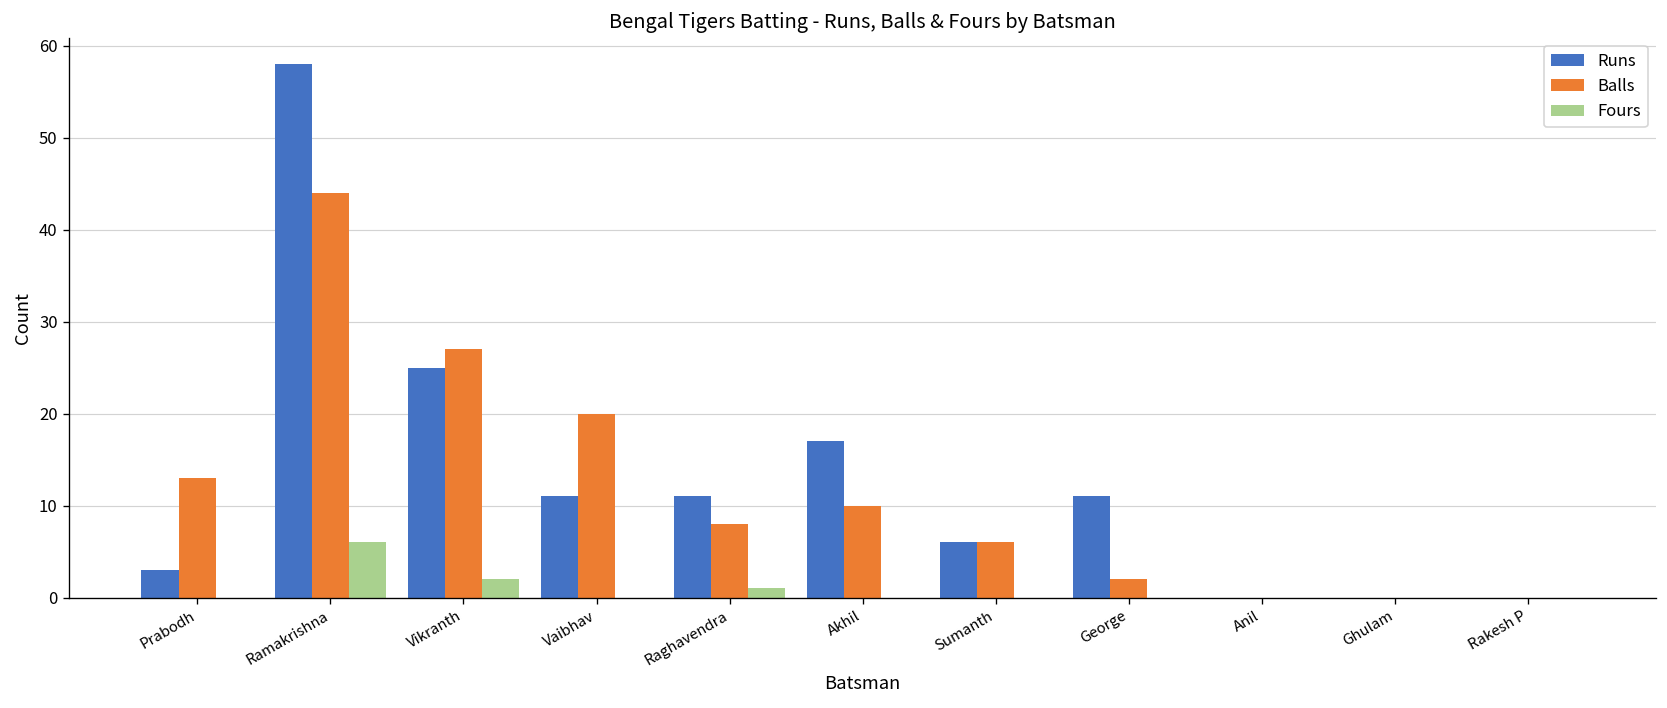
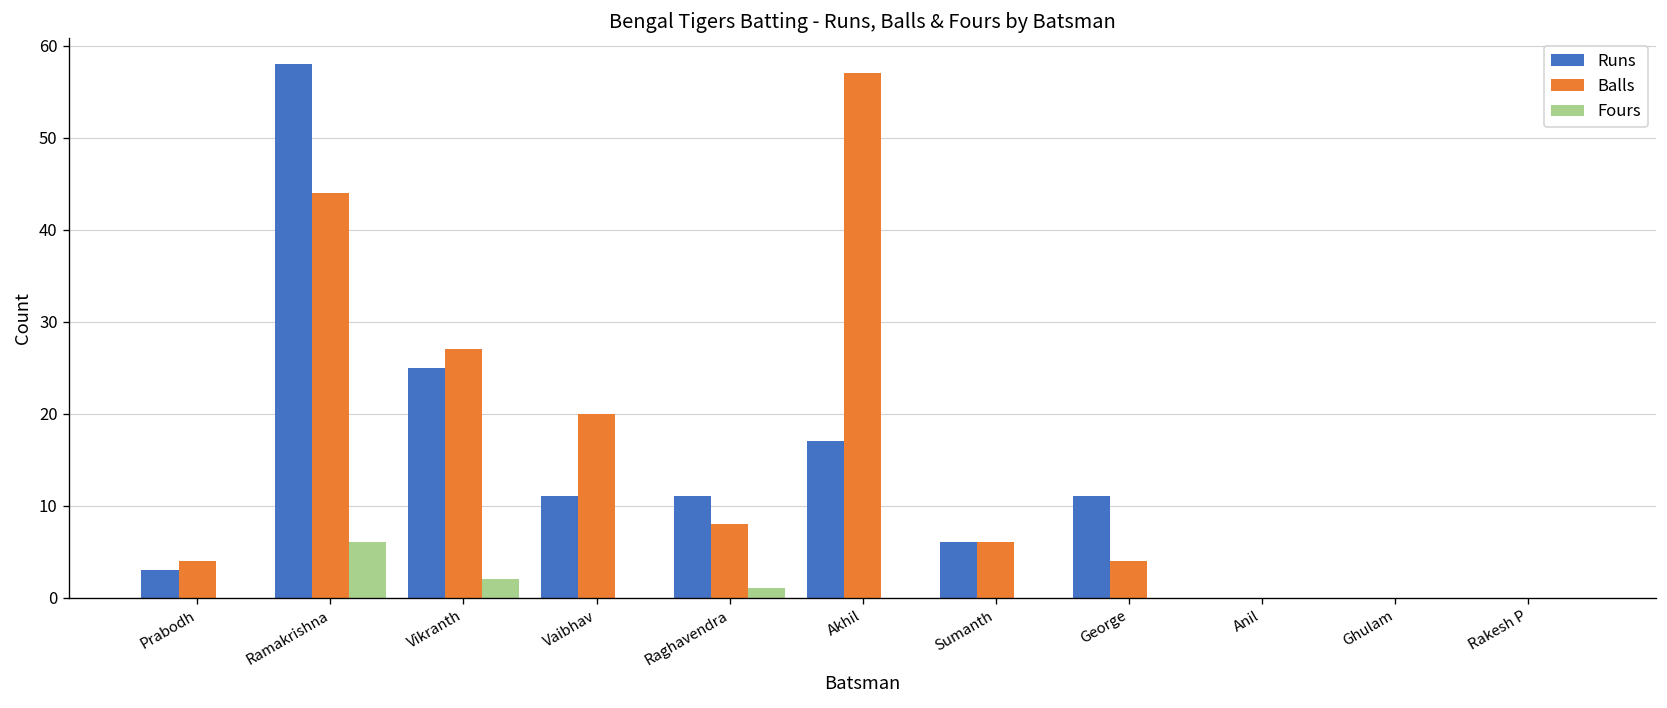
  {
    "Runs": {
      "Prabodh": 3,
      "Ramakrishna": 58,
      "Vikranth": 25,
      "Vaibhav": 11,
      "Raghavendra": 11,
      "Akhil": 17,
      "Sumanth": 6,
      "George": 11,
      "Anil": 0,
      "Ghulam": 0,
      "Rakesh P": 0
    },
    "Balls": {
-     "Prabodh": 13,
+     "Prabodh": 4,
      "Ramakrishna": 44,
      "Vikranth": 27,
      "Vaibhav": 20,
      "Raghavendra": 8,
-     "Akhil": 10,
+     "Akhil": 57,
      "Sumanth": 6,
-     "George": 2,
+     "George": 4,
      "Anil": 0,
      "Ghulam": 0,
      "Rakesh P": 0
    },
    "Fours": {
      "Prabodh": 0,
      "Ramakrishna": 6,
      "Vikranth": 2,
      "Vaibhav": 0,
      "Raghavendra": 1,
      "Akhil": 0,
      "Sumanth": 0,
      "George": 0,
      "Anil": 0,
      "Ghulam": 0,
      "Rakesh P": 0
    }
  }
